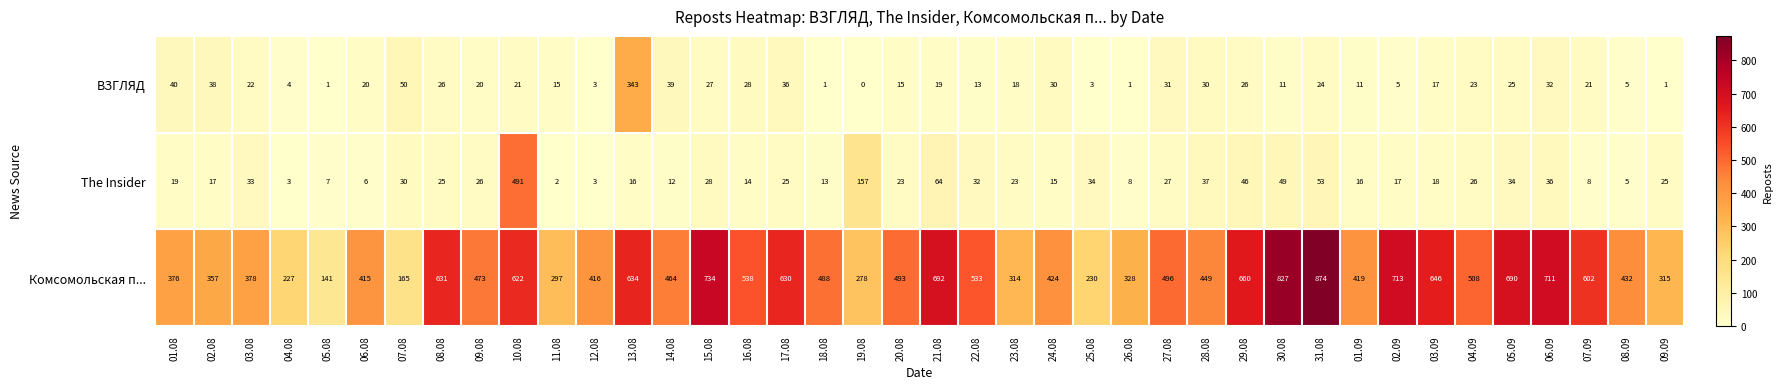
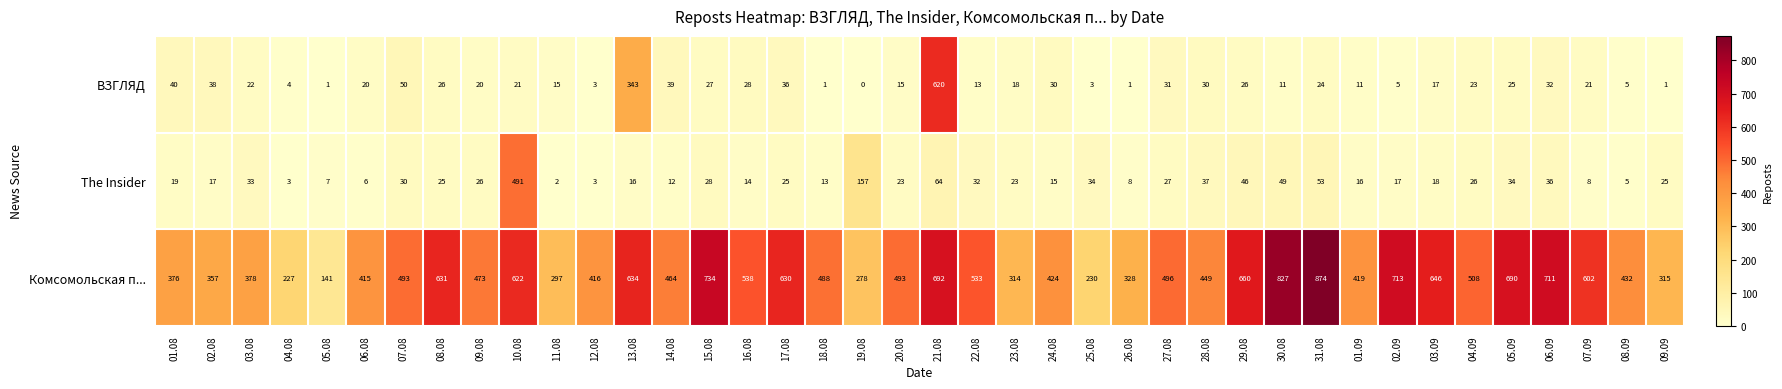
  {
    "ВЗГЛЯД": {
      "01.08": 40,
      "02.08": 38,
      "03.08": 22,
      "04.08": 4,
      "05.08": 1,
      "06.08": 20,
      "07.08": 50,
      "08.08": 26,
      "09.08": 20,
      "10.08": 21,
      "11.08": 15,
      "12.08": 3,
      "13.08": 343,
      "14.08": 39,
      "15.08": 27,
      "16.08": 28,
      "17.08": 36,
      "18.08": 1,
      "19.08": 0,
      "20.08": 15,
-     "21.08": 19,
+     "21.08": 620,
      "22.08": 13,
      "23.08": 18,
      "24.08": 30,
      "25.08": 3,
      "26.08": 1,
      "27.08": 31,
      "28.08": 30,
      "29.08": 26,
      "30.08": 11,
      "31.08": 24,
      "01.09": 11,
      "02.09": 5,
      "03.09": 17,
      "04.09": 23,
      "05.09": 25,
      "06.09": 32,
      "07.09": 21,
      "08.09": 5,
      "09.09": 1
    },
    "The Insider": {
      "01.08": 19,
      "02.08": 17,
      "03.08": 33,
      "04.08": 3,
      "05.08": 7,
      "06.08": 6,
      "07.08": 30,
      "08.08": 25,
      "09.08": 26,
      "10.08": 491,
      "11.08": 2,
      "12.08": 3,
      "13.08": 16,
      "14.08": 12,
      "15.08": 28,
      "16.08": 14,
      "17.08": 25,
      "18.08": 13,
      "19.08": 157,
      "20.08": 23,
      "21.08": 64,
      "22.08": 32,
      "23.08": 23,
      "24.08": 15,
      "25.08": 34,
      "26.08": 8,
      "27.08": 27,
      "28.08": 37,
      "29.08": 46,
      "30.08": 49,
      "31.08": 53,
      "01.09": 16,
      "02.09": 17,
      "03.09": 18,
      "04.09": 26,
      "05.09": 34,
      "06.09": 36,
      "07.09": 8,
      "08.09": 5,
      "09.09": 25
    },
    "Комсомольская п...": {
      "01.08": 376,
      "02.08": 357,
      "03.08": 378,
      "04.08": 227,
      "05.08": 141,
      "06.08": 415,
-     "07.08": 165,
+     "07.08": 493,
      "08.08": 631,
      "09.08": 473,
      "10.08": 622,
      "11.08": 297,
      "12.08": 416,
      "13.08": 634,
      "14.08": 464,
      "15.08": 734,
      "16.08": 538,
      "17.08": 630,
      "18.08": 488,
      "19.08": 278,
      "20.08": 493,
      "21.08": 692,
      "22.08": 533,
      "23.08": 314,
      "24.08": 424,
      "25.08": 230,
      "26.08": 328,
      "27.08": 496,
      "28.08": 449,
      "29.08": 660,
      "30.08": 827,
      "31.08": 874,
      "01.09": 419,
      "02.09": 713,
      "03.09": 646,
      "04.09": 508,
      "05.09": 690,
      "06.09": 711,
      "07.09": 602,
      "08.09": 432,
      "09.09": 315
    }
  }
